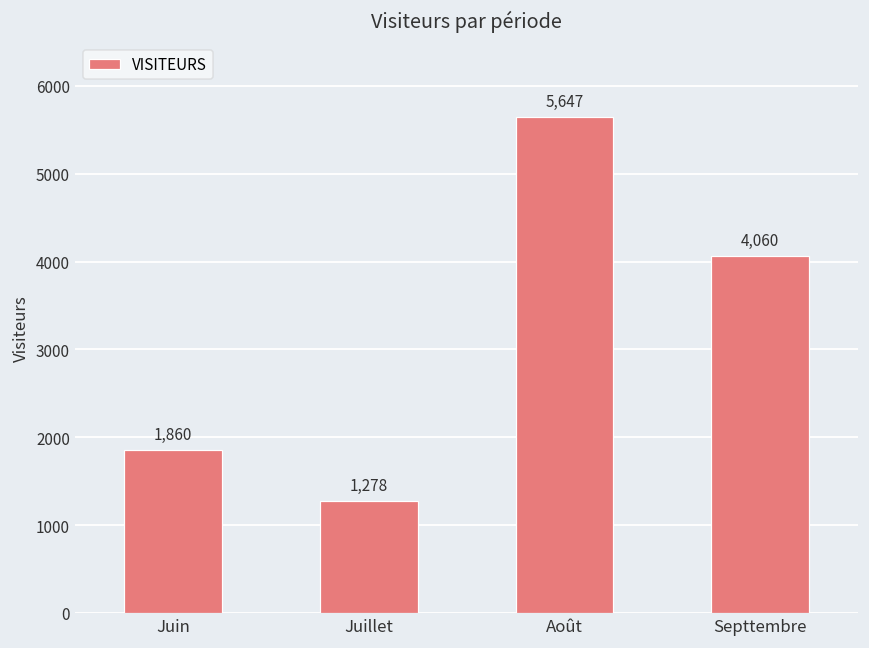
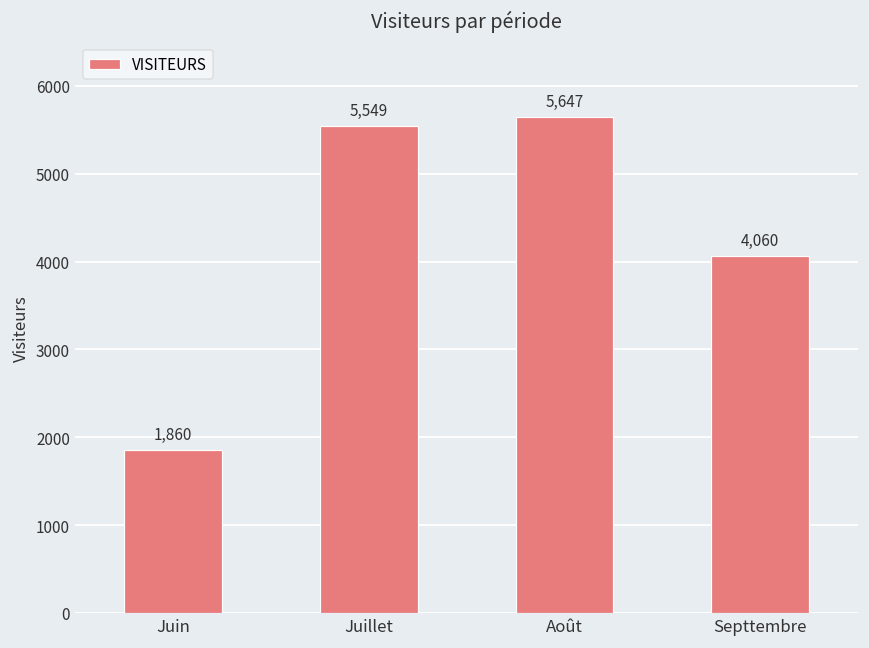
  {
    "Juin": "1,860",
-   "Juillet": "1,278",
+   "Juillet": "5,549",
    "Août": "5,647",
    "Septtembre": "4,060"
  }
